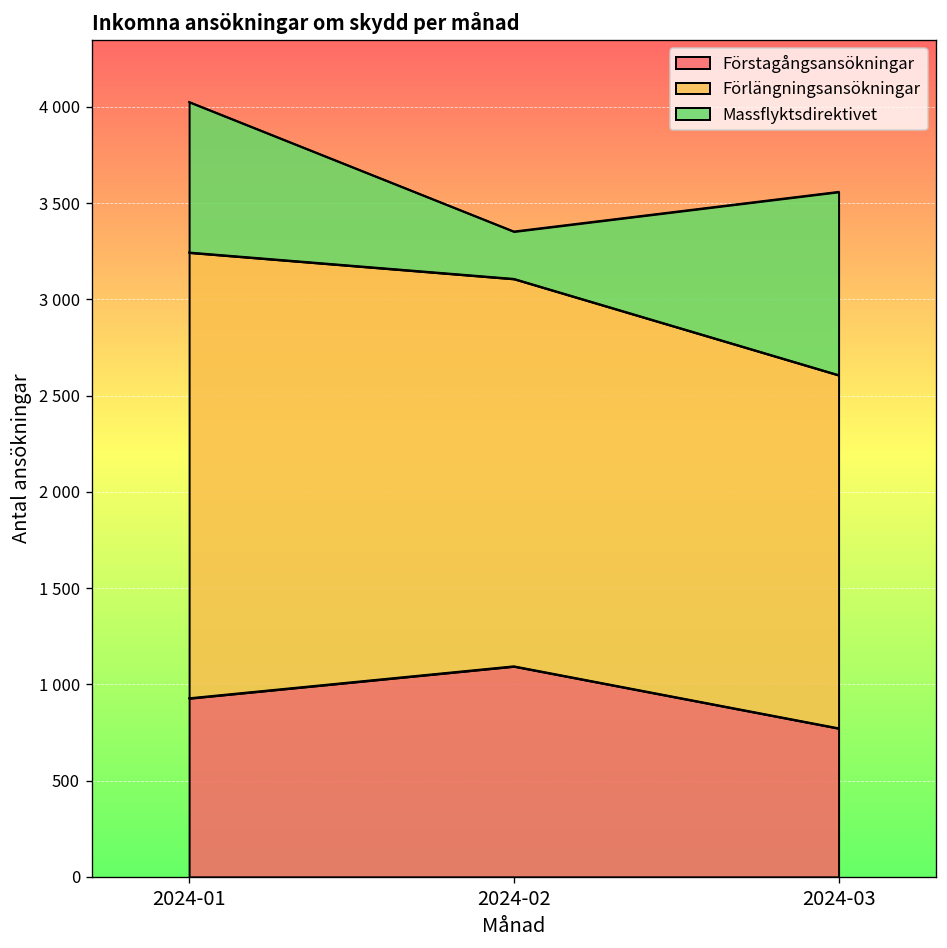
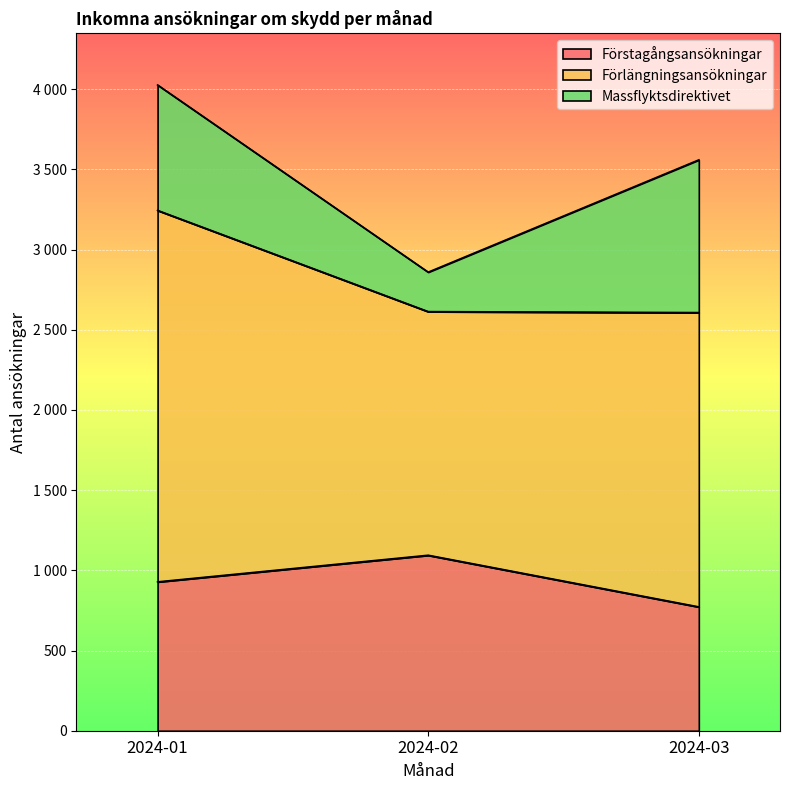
  {
    "Förstagångsansökningar": {
      "2024-01": 930,
      "2024-02": 1090,
      "2024-03": 770
    },
    "Förlängningsansökningar": {
      "2024-01": 2320,
-     "2024-02": 2010,
+     "2024-02": 1520,
      "2024-03": 1840
    },
    "Massflyktsdirektivet": {
      "2024-01": 780,
      "2024-02": 250,
      "2024-03": 950
    }
  }
